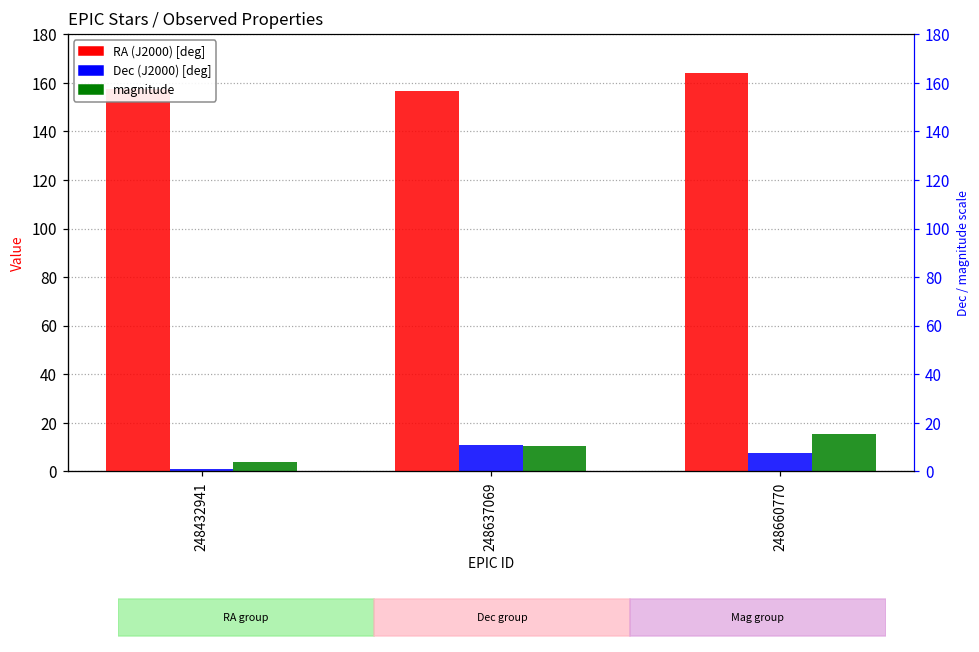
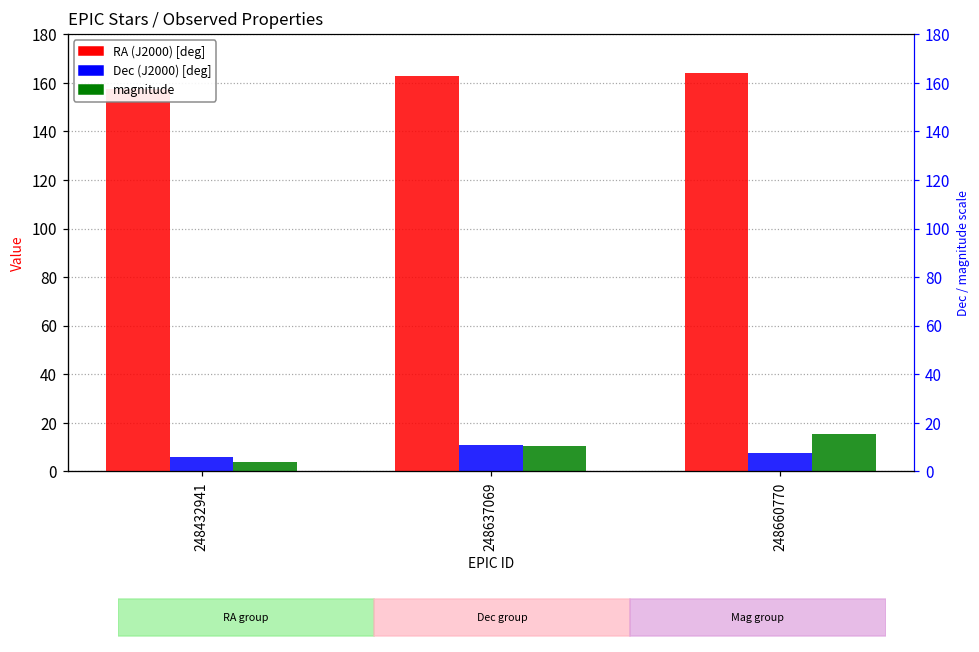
  {
    "RA (J2000) [deg]": {
-     "248637069": 157,
+     "248637069": 163,
      "248660770": 164
    },
    "Dec (J2000) [deg]": {
-     "248432941": 1,
+     "248432941": 6,
      "248637069": 11,
      "248660770": 7
    },
    "magnitude": {
      "248432941": 4,
      "248637069": 10,
      "248660770": 15
    }
  }
